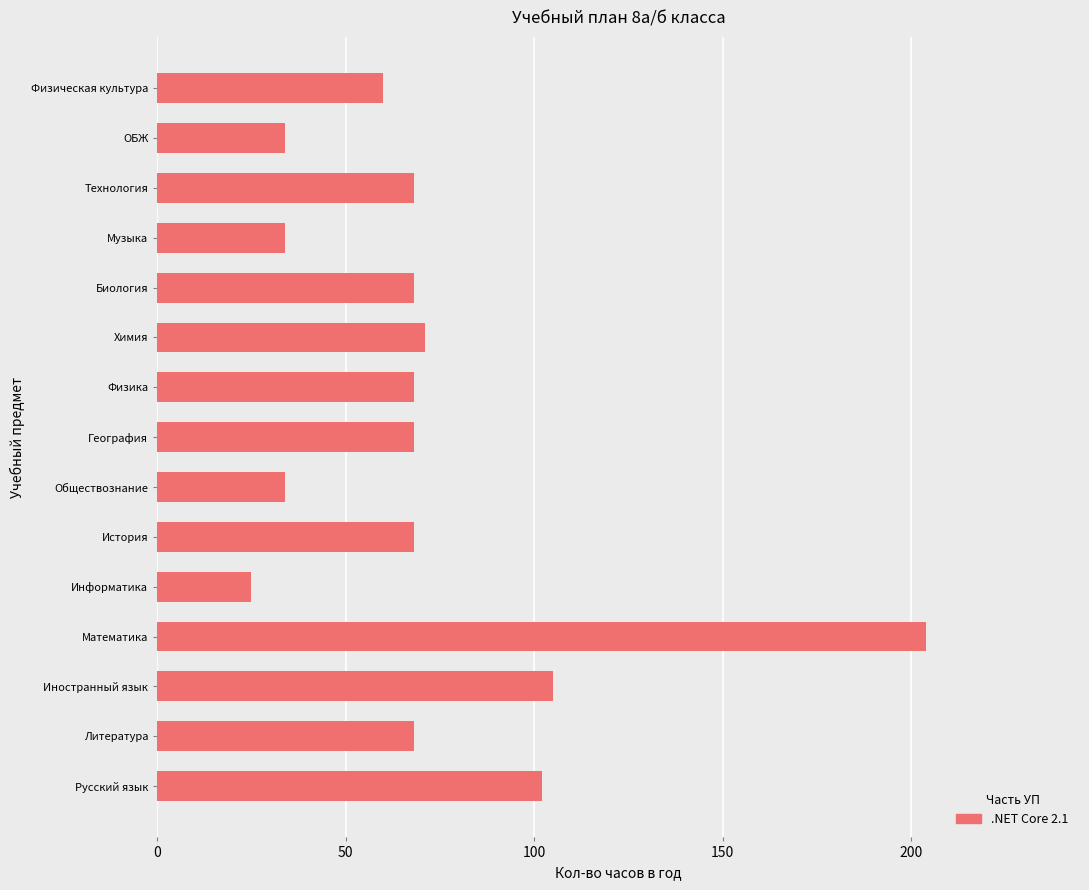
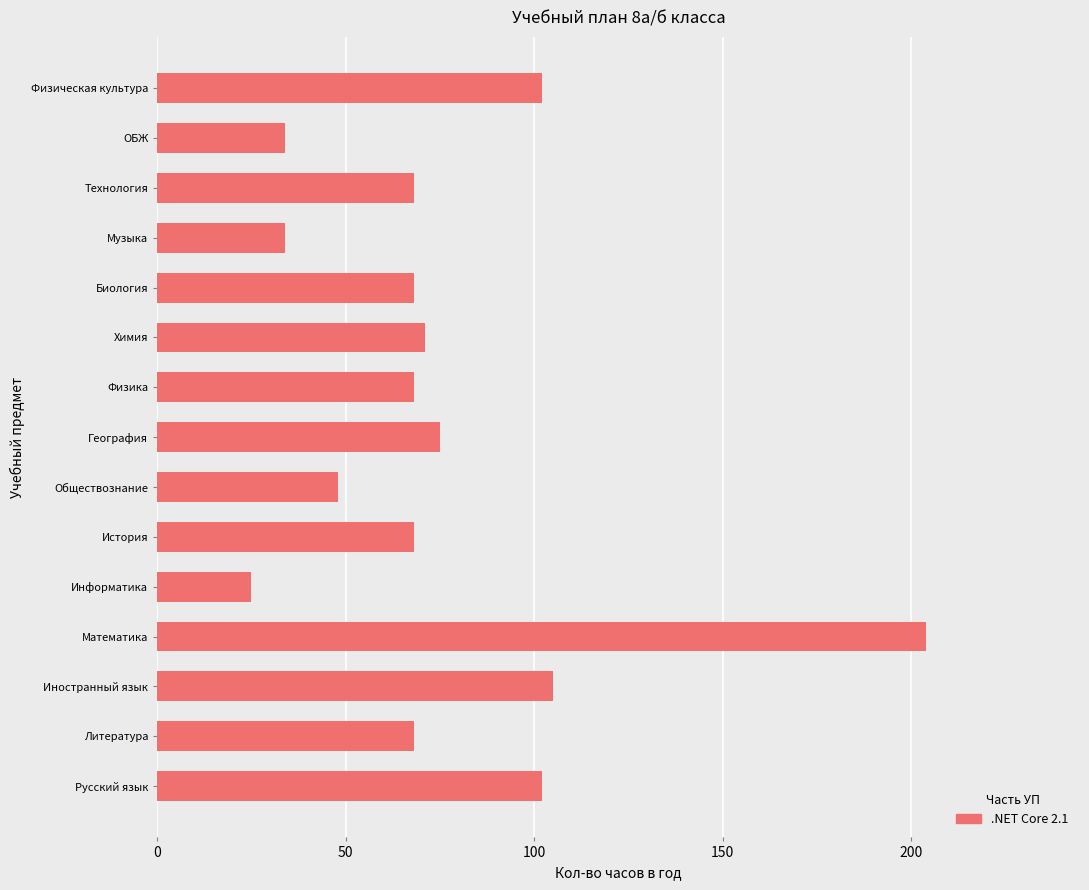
  {
-   "Физическая культура": 60,
+   "Физическая культура": 102,
    "ОБЖ": 34,
    "Технология": 68,
    "Музыка": 34,
    "Биология": 68,
    "Химия": 71,
    "Физика": 68,
-   "География": 68,
-   "Обществознание": 34,
+   "География": 75,
+   "Обществознание": 48,
    "История": 68,
    "Информатика": 25,
    "Математика": 204,
    "Иностранный язык": 105,
    "Литература": 68,
    "Русский язык": 102
  }
